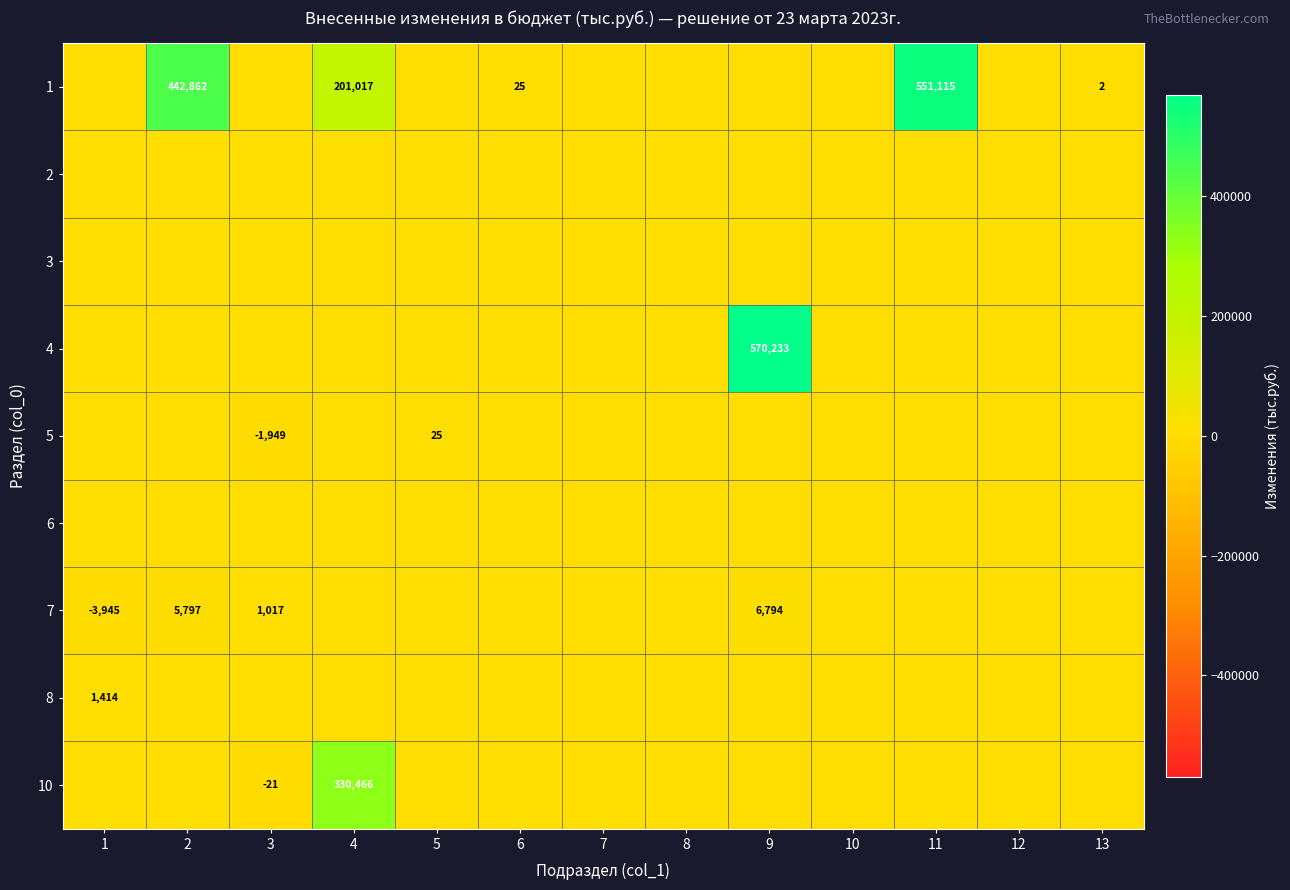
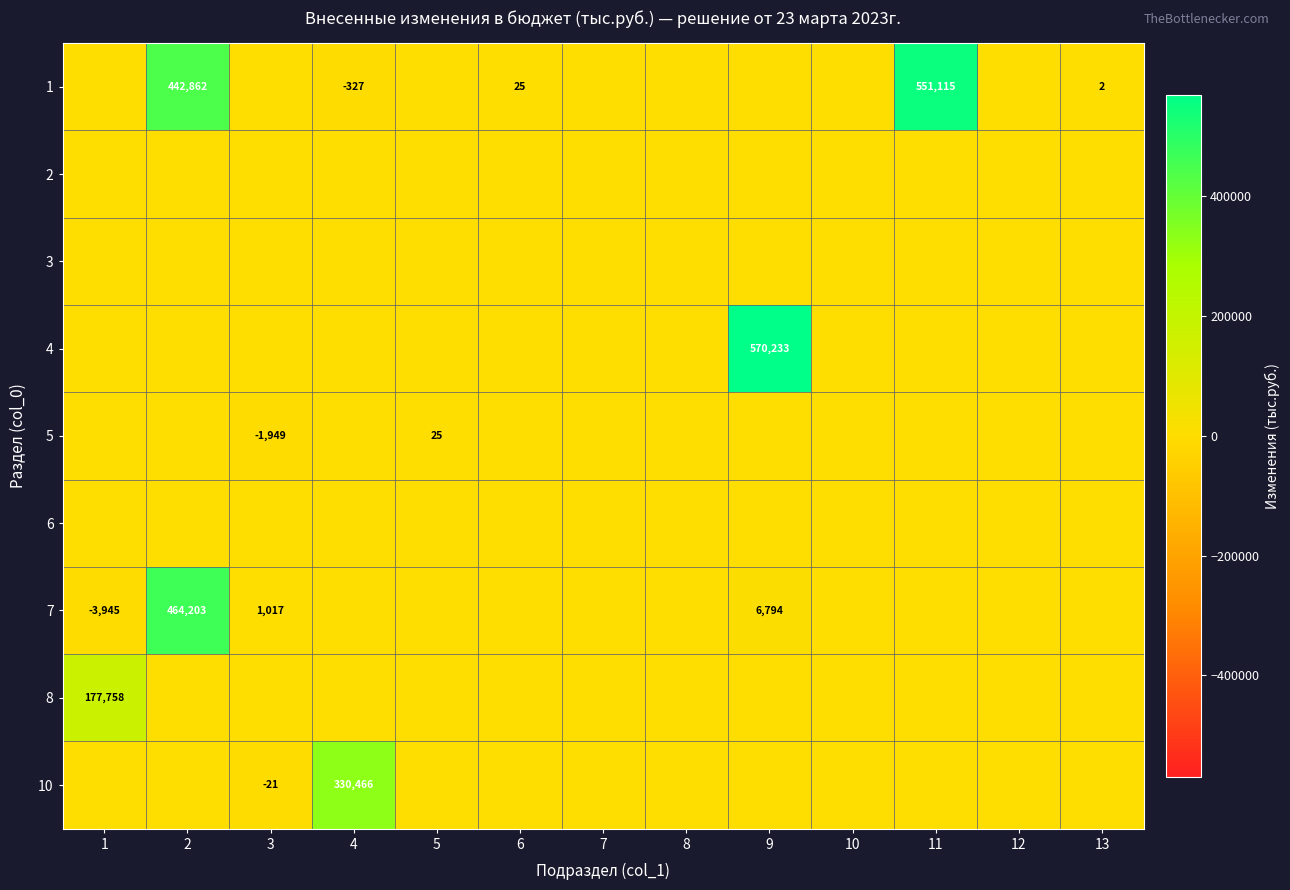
  {
    "1": {
      "2": "442,862",
-     "4": "201,017",
+     "4": "-327",
      "6": "25",
      "11": "551,115",
      "13": "2"
    },
    "4": {
      "9": "570,233"
    },
    "5": {
      "3": "-1,949",
      "5": "25"
    },
    "7": {
      "1": "-3,945",
-     "2": "5,797",
+     "2": "464,203",
      "3": "1,017",
      "9": "6,794"
    },
    "8": {
-     "1": "1,414"
+     "1": "177,758"
    },
    "10": {
      "3": "-21",
      "4": "330,466"
    }
  }
